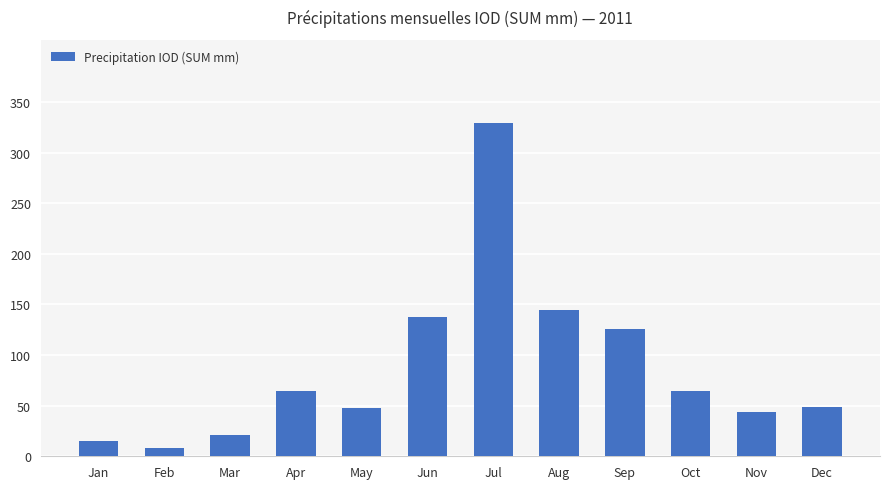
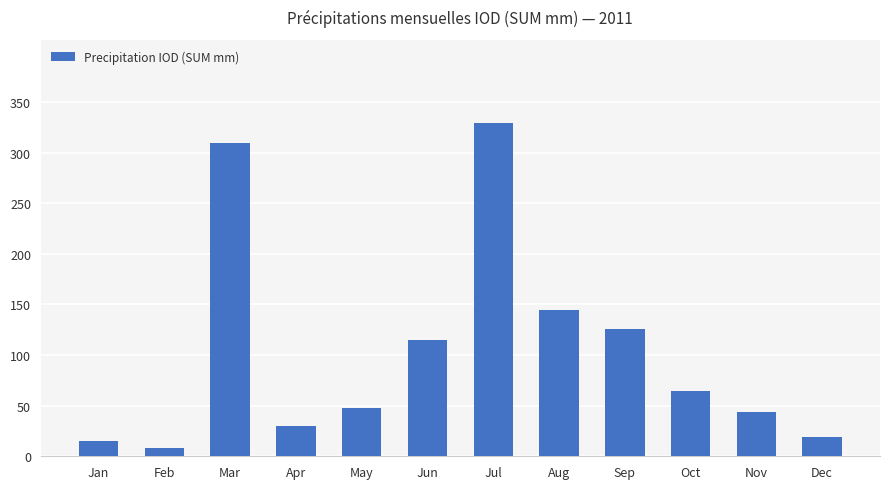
  {
    "Jan": 15,
    "Feb": 9,
-   "Mar": 21,
-   "Apr": 64,
+   "Mar": 310,
+   "Apr": 30,
    "May": 47,
-   "Jun": 138,
+   "Jun": 115,
    "Jul": 329,
    "Aug": 145,
    "Sep": 126,
    "Oct": 64,
    "Nov": 44,
-   "Dec": 48
+   "Dec": 19
  }
